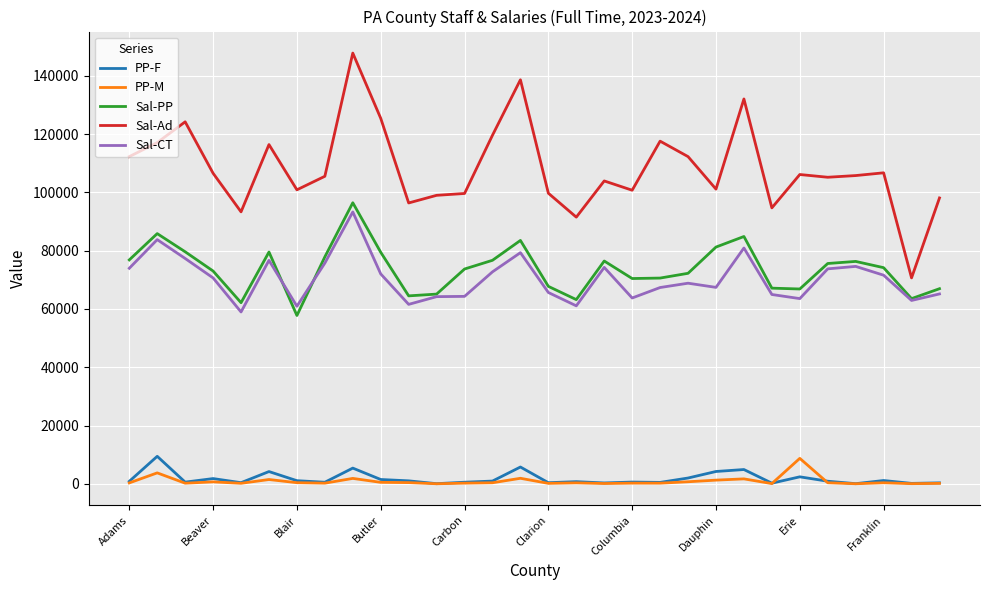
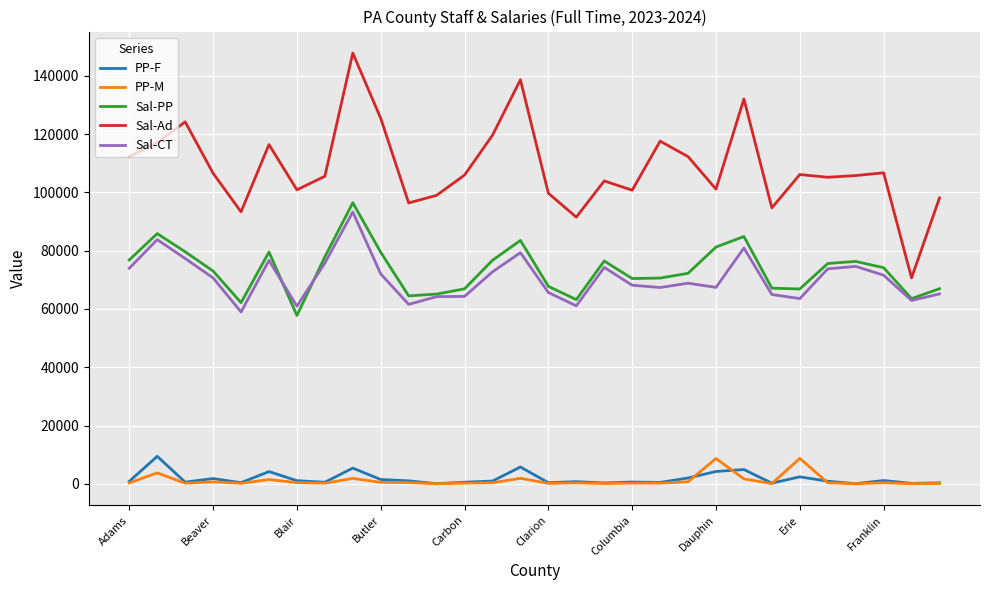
  {
    "PP-F": {
      "Beaver": 2000,
      "Butler": 1000,
      "Dauphin": 4000,
      "Erie": 2000
    },
    "PP-M": {
      "Beaver": 1000,
      "Butler": 0,
-     "Dauphin": 1000,
+     "Dauphin": 9000,
      "Erie": 9000
    },
    "Sal-PP": {
      "Adams": 77000,
      "Beaver": 73000,
      "Blair": 58000,
      "Butler": 79000,
-     "Carbon": 74000,
+     "Carbon": 67000,
      "Clarion": 68000,
      "Columbia": 70000,
      "Dauphin": 81000,
      "Erie": 67000,
      "Franklin": 74000
    },
    "Sal-Ad": {
      "Beaver": 107000,
      "Blair": 101000,
      "Butler": 125000,
-     "Carbon": 100000,
+     "Carbon": 106000,
      "Clarion": 100000,
      "Columbia": 101000,
      "Dauphin": 101000,
      "Erie": 106000,
      "Franklin": 107000
    },
    "Sal-CT": {
      "Adams": 74000,
      "Beaver": 71000,
      "Blair": 61000,
      "Butler": 72000,
      "Carbon": 64000,
      "Clarion": 66000,
-     "Columbia": 64000,
+     "Columbia": 68000,
      "Dauphin": 67000,
      "Erie": 64000,
      "Franklin": 72000
    }
  }
